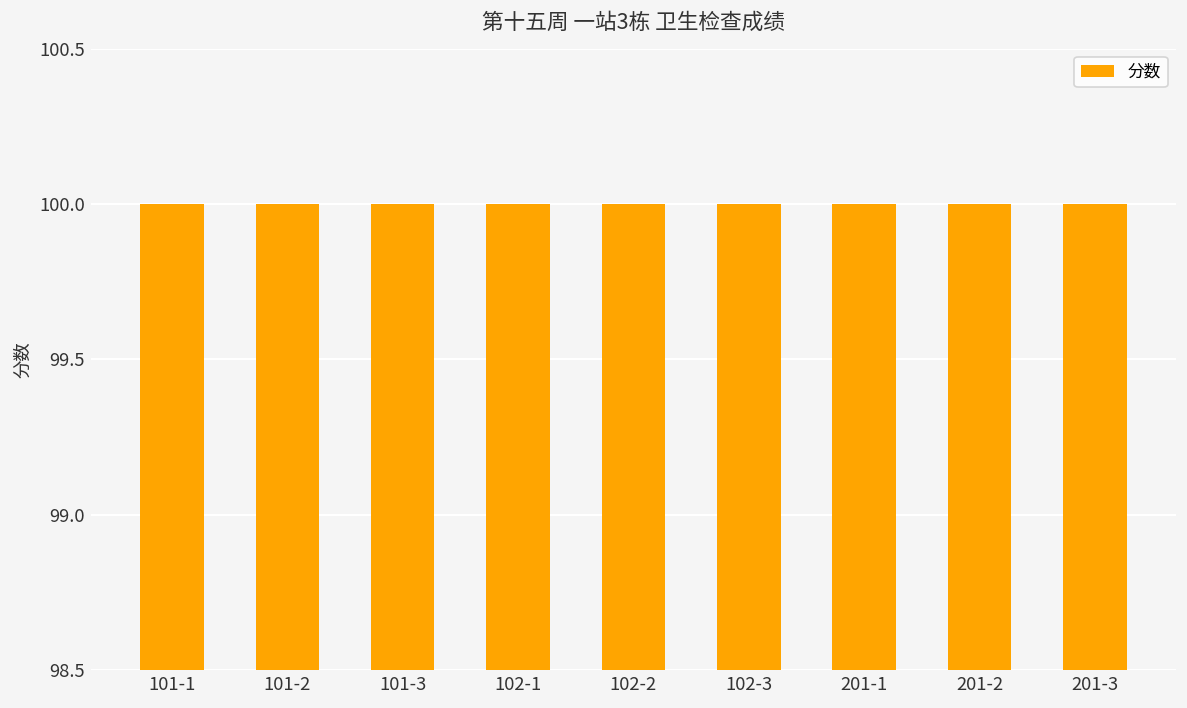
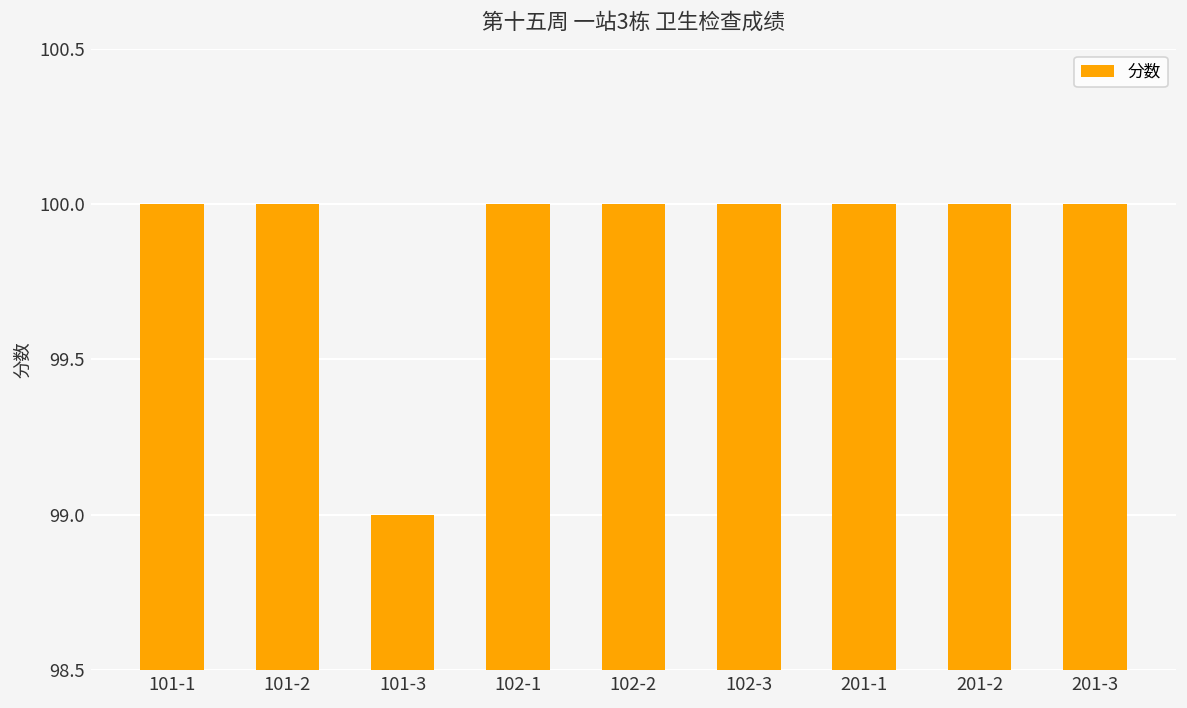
  {
    "101-1": 100,
    "101-2": 100,
-   "101-3": 100,
+   "101-3": 99,
    "102-1": 100,
    "102-2": 100,
    "102-3": 100,
    "201-1": 100,
    "201-2": 100,
    "201-3": 100
  }
